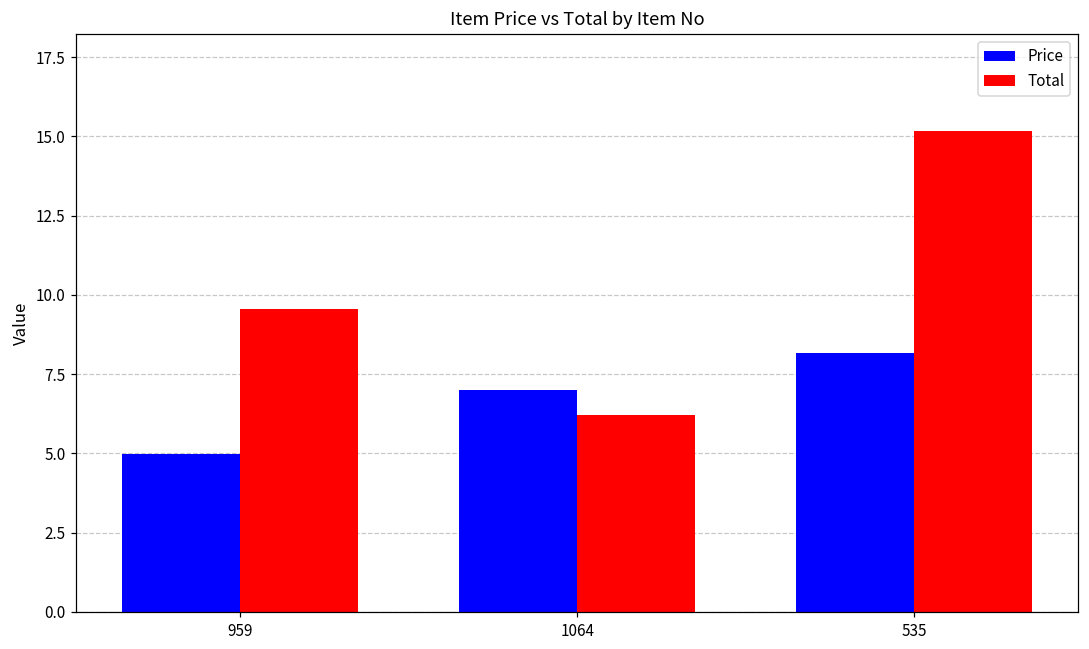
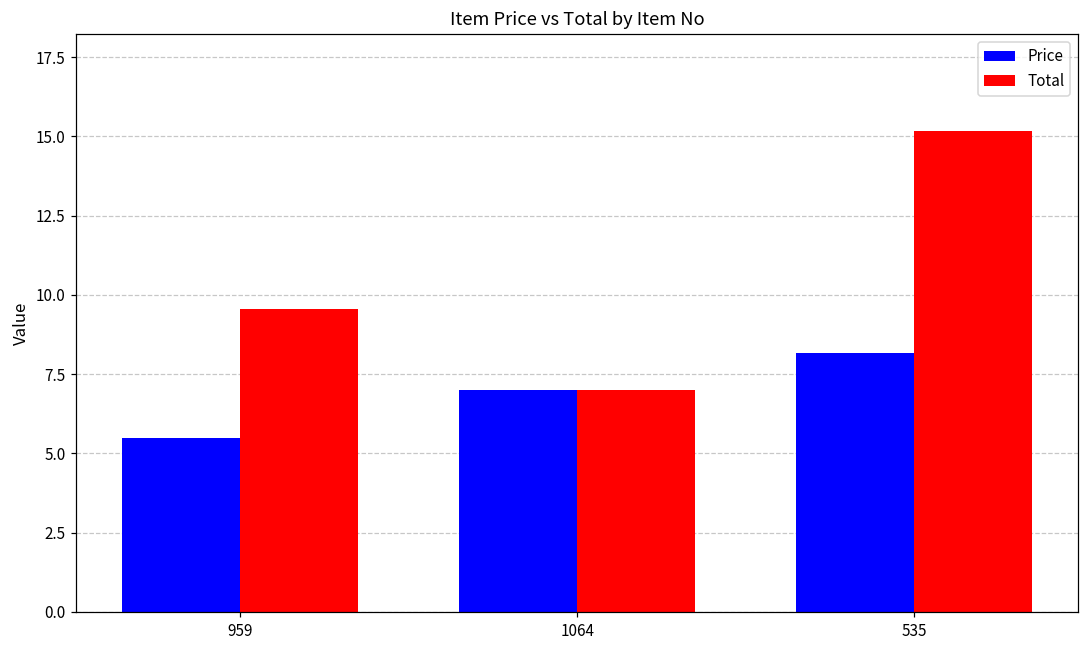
  {
    "Price": {
-     "959": 5.0,
+     "959": 5.5,
      "1064": 7.0,
      "535": 8.2
    },
    "Total": {
      "959": 9.6,
-     "1064": 6.2,
+     "1064": 7.0,
      "535": 15.2
    }
  }
